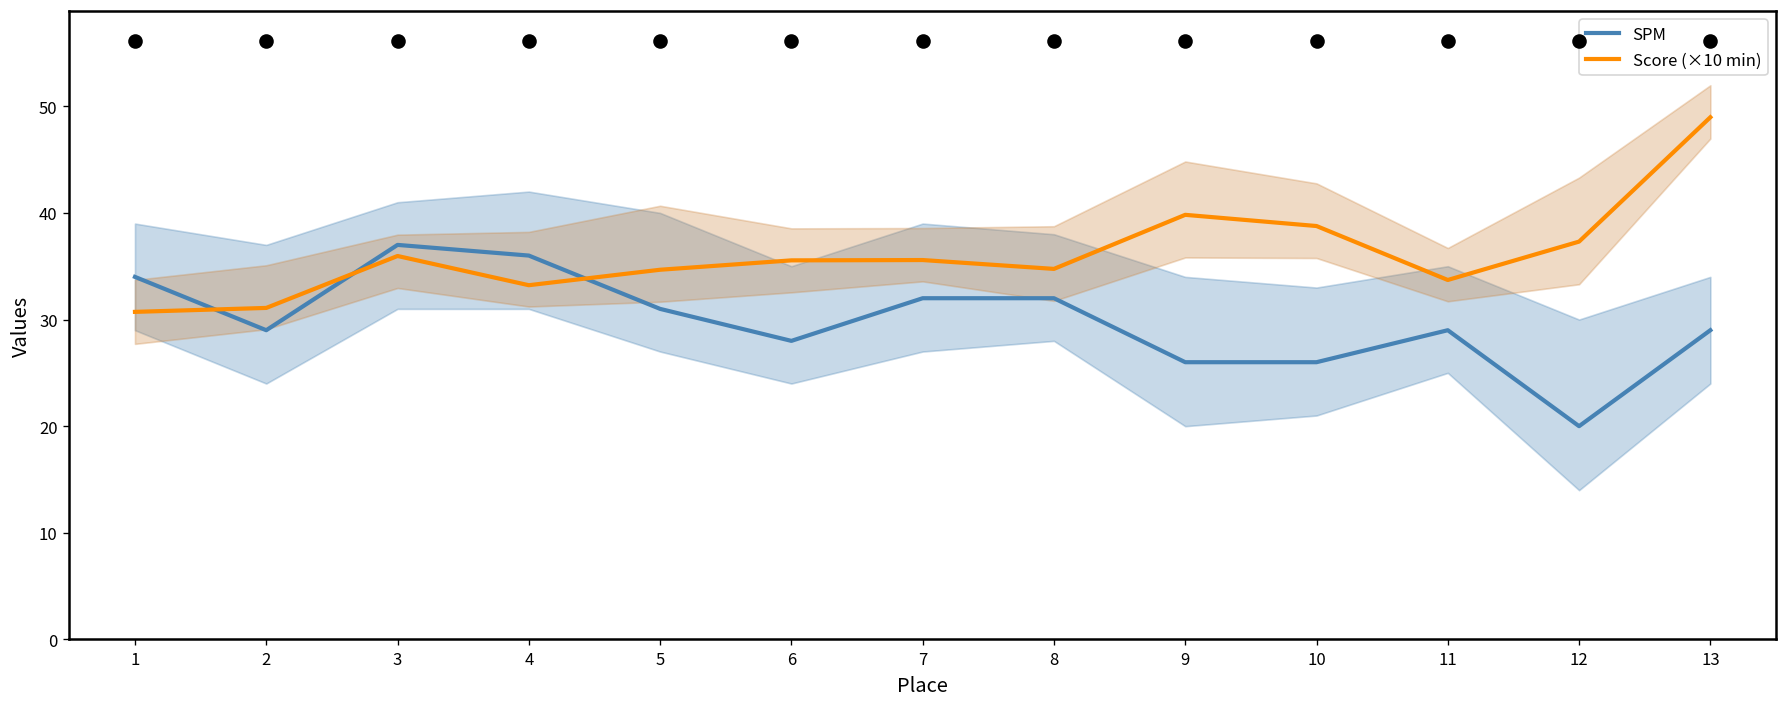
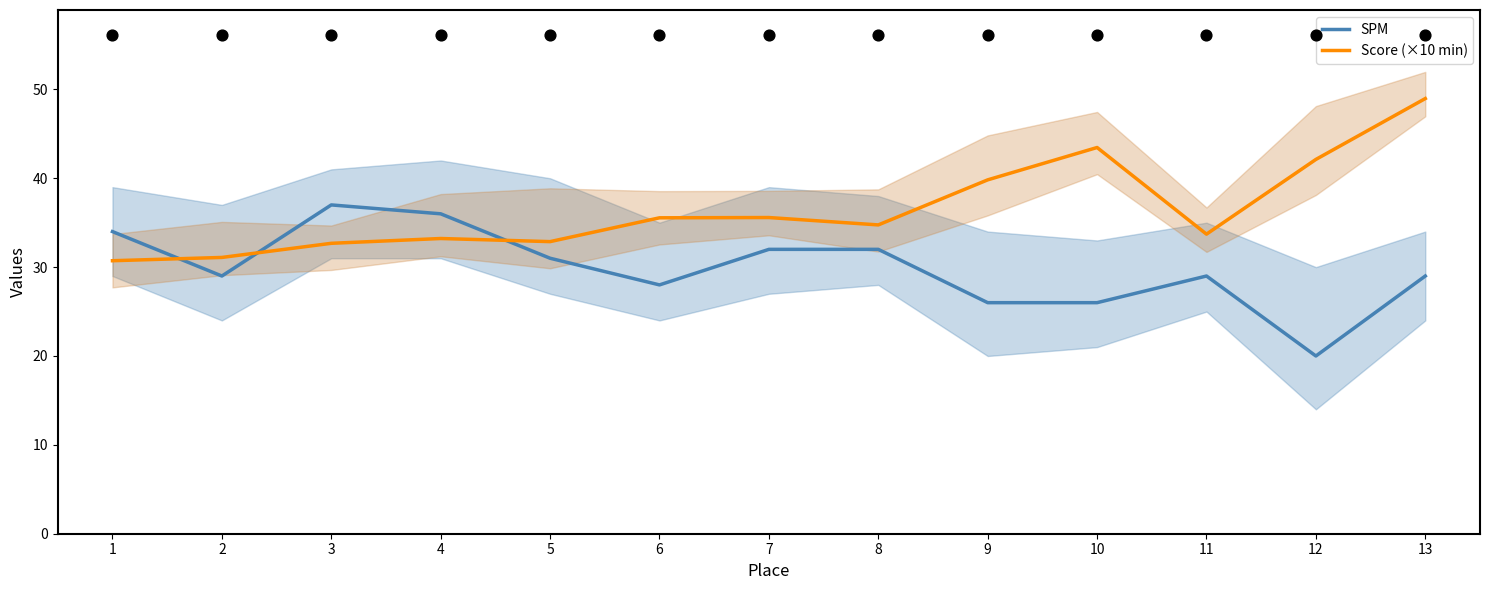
  {
    "Score (×10 min)": {
      "1": 31,
      "2": 31,
-     "3": 36,
+     "3": 33,
      "4": 33,
-     "5": 35,
+     "5": 33,
      "6": 36,
      "7": 36,
      "8": 35,
      "9": 40,
-     "10": 39,
+     "10": 43,
      "11": 34,
-     "12": 37,
+     "12": 42,
      "13": 49
    }
  }
